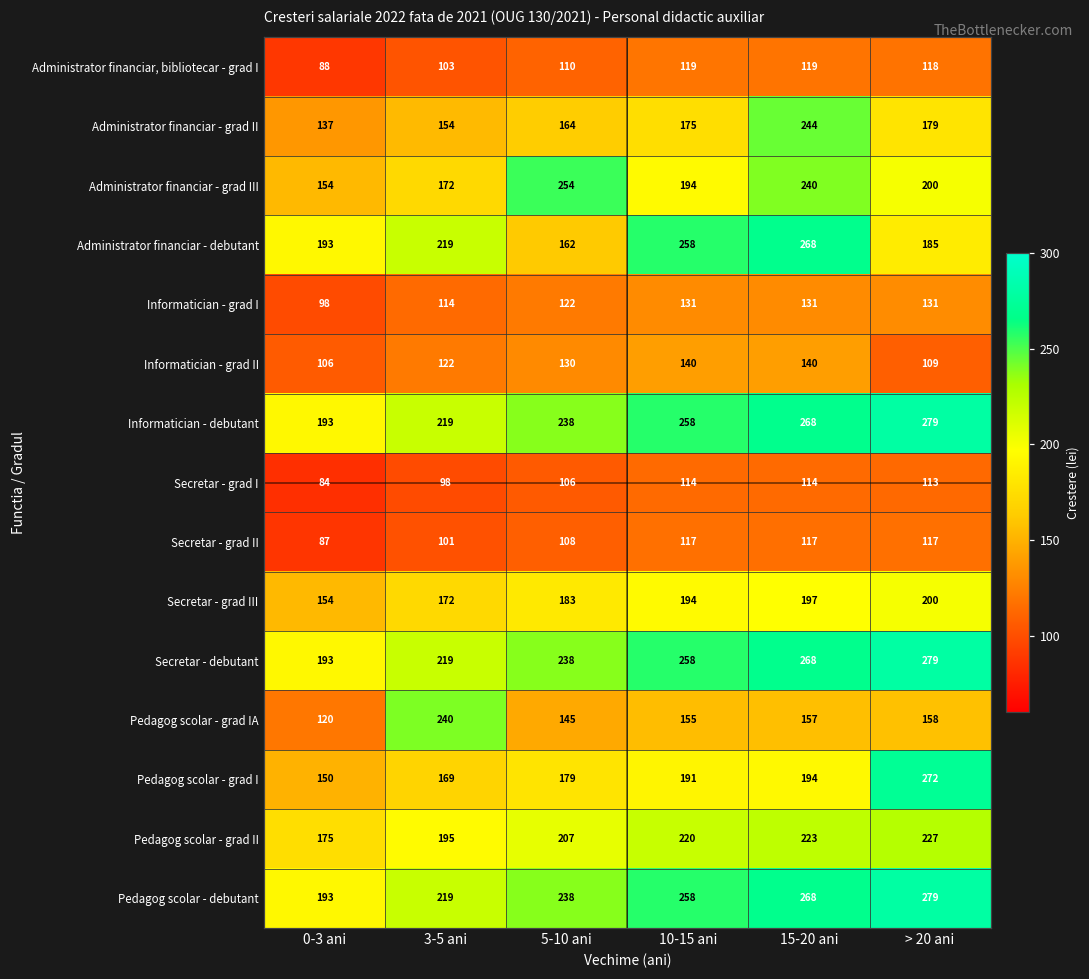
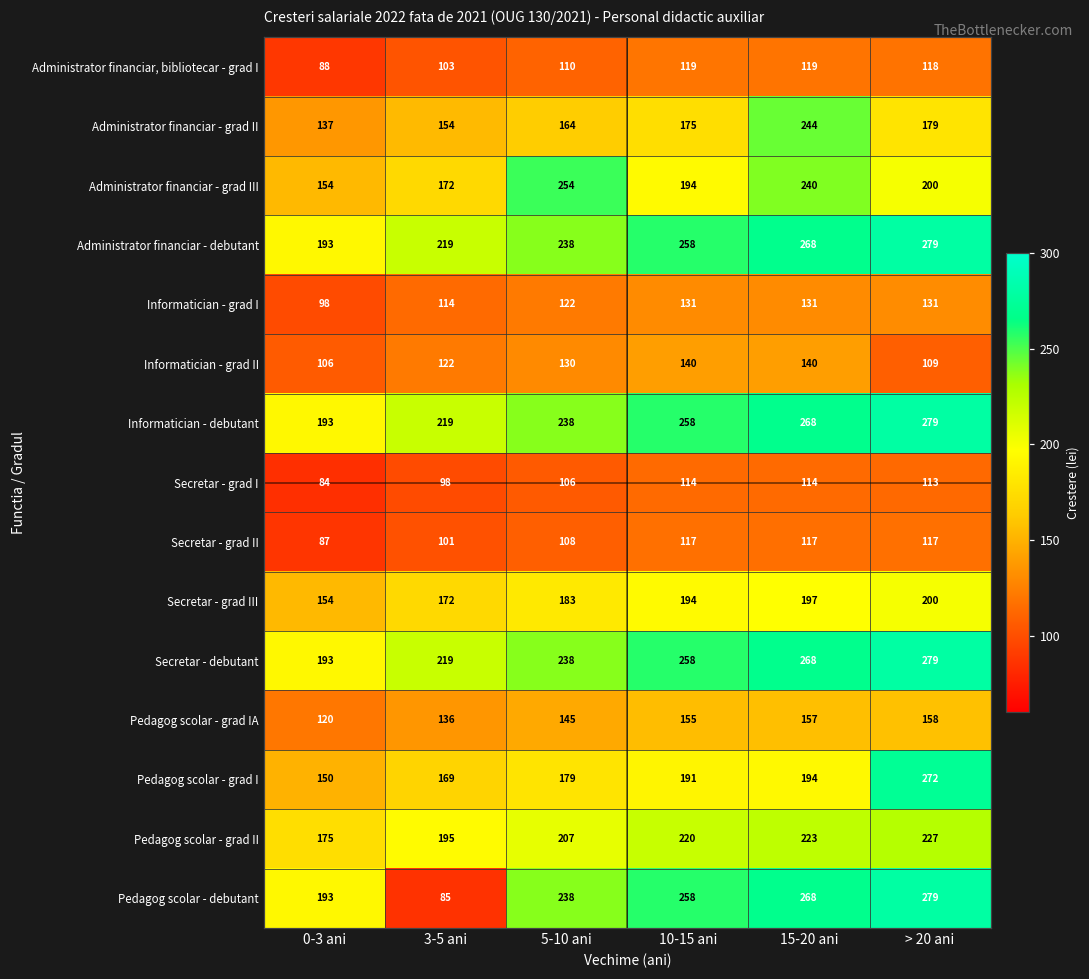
  {
    "Administrator financiar, bibliotecar - grad I": {
      "0-3 ani": 88,
      "3-5 ani": 103,
      "5-10 ani": 110,
      "10-15 ani": 119,
      "15-20 ani": 119,
      "> 20 ani": 118
    },
    "Administrator financiar - grad II": {
      "0-3 ani": 137,
      "3-5 ani": 154,
      "5-10 ani": 164,
      "10-15 ani": 175,
      "15-20 ani": 244,
      "> 20 ani": 179
    },
    "Administrator financiar - grad III": {
      "0-3 ani": 154,
      "3-5 ani": 172,
      "5-10 ani": 254,
      "10-15 ani": 194,
      "15-20 ani": 240,
      "> 20 ani": 200
    },
    "Administrator financiar - debutant": {
      "0-3 ani": 193,
      "3-5 ani": 219,
-     "5-10 ani": 162,
+     "5-10 ani": 238,
      "10-15 ani": 258,
      "15-20 ani": 268,
-     "> 20 ani": 185
+     "> 20 ani": 279
    },
    "Informatician - grad I": {
      "0-3 ani": 98,
      "3-5 ani": 114,
      "5-10 ani": 122,
      "10-15 ani": 131,
      "15-20 ani": 131,
      "> 20 ani": 131
    },
    "Informatician - grad II": {
      "0-3 ani": 106,
      "3-5 ani": 122,
      "5-10 ani": 130,
      "10-15 ani": 140,
      "15-20 ani": 140,
      "> 20 ani": 109
    },
    "Informatician - debutant": {
      "0-3 ani": 193,
      "3-5 ani": 219,
      "5-10 ani": 238,
      "10-15 ani": 258,
      "15-20 ani": 268,
      "> 20 ani": 279
    },
    "Secretar - grad I": {
      "0-3 ani": 84,
      "3-5 ani": 98,
      "5-10 ani": 106,
      "10-15 ani": 114,
      "15-20 ani": 114,
      "> 20 ani": 113
    },
    "Secretar - grad II": {
      "0-3 ani": 87,
      "3-5 ani": 101,
      "5-10 ani": 108,
      "10-15 ani": 117,
      "15-20 ani": 117,
      "> 20 ani": 117
    },
    "Secretar - grad III": {
      "0-3 ani": 154,
      "3-5 ani": 172,
      "5-10 ani": 183,
      "10-15 ani": 194,
      "15-20 ani": 197,
      "> 20 ani": 200
    },
    "Secretar - debutant": {
      "0-3 ani": 193,
      "3-5 ani": 219,
      "5-10 ani": 238,
      "10-15 ani": 258,
      "15-20 ani": 268,
      "> 20 ani": 279
    },
    "Pedagog scolar - grad IA": {
      "0-3 ani": 120,
-     "3-5 ani": 240,
+     "3-5 ani": 136,
      "5-10 ani": 145,
      "10-15 ani": 155,
      "15-20 ani": 157,
      "> 20 ani": 158
    },
    "Pedagog scolar - grad I": {
      "0-3 ani": 150,
      "3-5 ani": 169,
      "5-10 ani": 179,
      "10-15 ani": 191,
      "15-20 ani": 194,
      "> 20 ani": 272
    },
    "Pedagog scolar - grad II": {
      "0-3 ani": 175,
      "3-5 ani": 195,
      "5-10 ani": 207,
      "10-15 ani": 220,
      "15-20 ani": 223,
      "> 20 ani": 227
    },
    "Pedagog scolar - debutant": {
      "0-3 ani": 193,
-     "3-5 ani": 219,
+     "3-5 ani": 85,
      "5-10 ani": 238,
      "10-15 ani": 258,
      "15-20 ani": 268,
      "> 20 ani": 279
    }
  }
